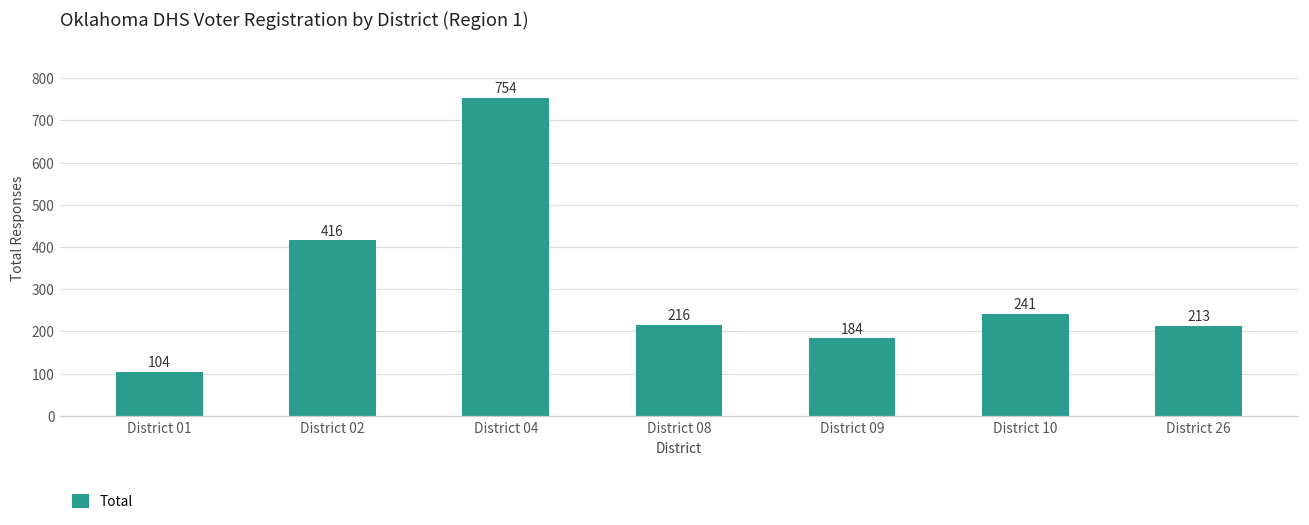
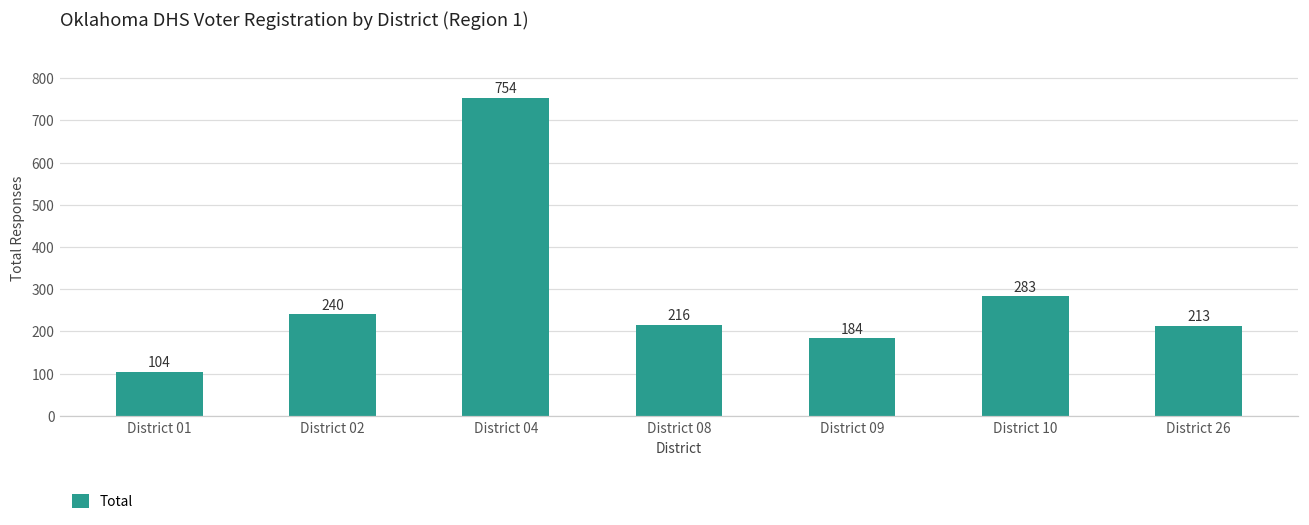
  {
    "District 01": 104,
-   "District 02": 416,
+   "District 02": 240,
    "District 04": 754,
    "District 08": 216,
    "District 09": 184,
-   "District 10": 241,
+   "District 10": 283,
    "District 26": 213
  }
